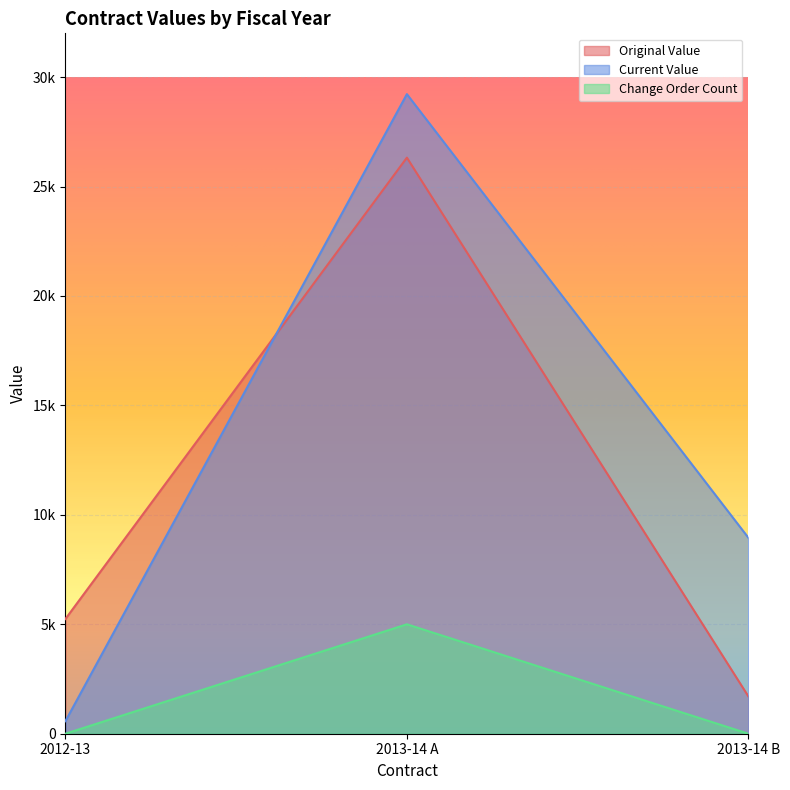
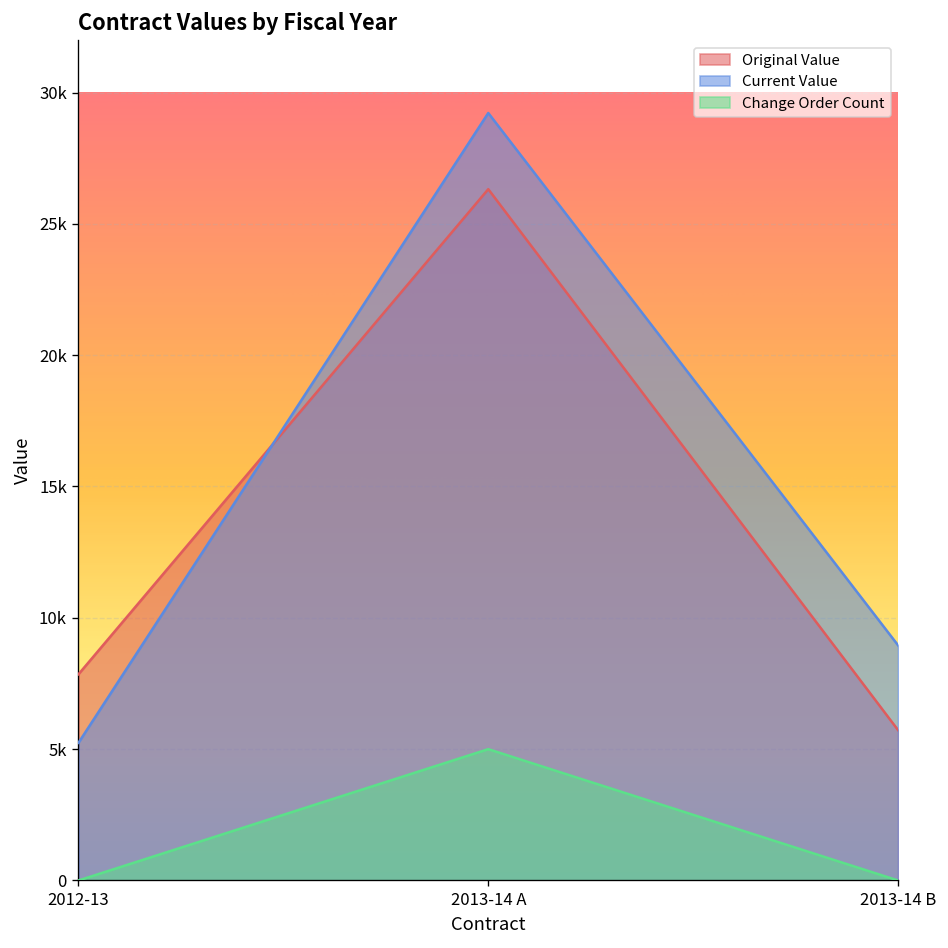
  {
    "Original Value": {
-     "2012-13": 5200,
+     "2012-13": 7900,
      "2013-14 A": 26300,
-     "2013-14 B": 1700
+     "2013-14 B": 5700
    },
    "Current Value": {
-     "2012-13": 600,
+     "2012-13": 5200,
      "2013-14 A": 29200,
      "2013-14 B": 9000
    },
    "Change Order Count": {
      "2012-13": 0,
      "2013-14 A": 5000,
      "2013-14 B": 0
    }
  }
